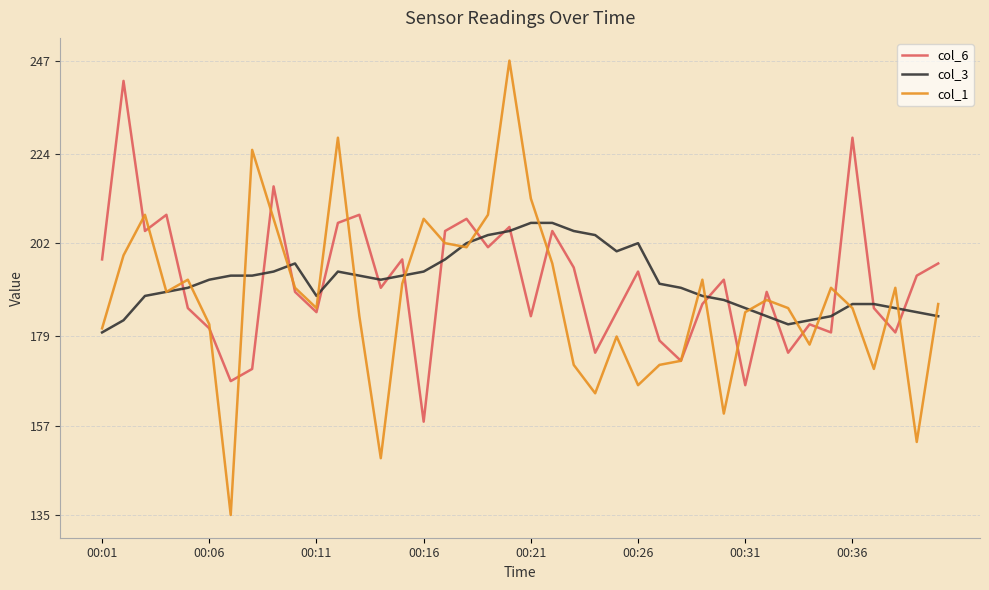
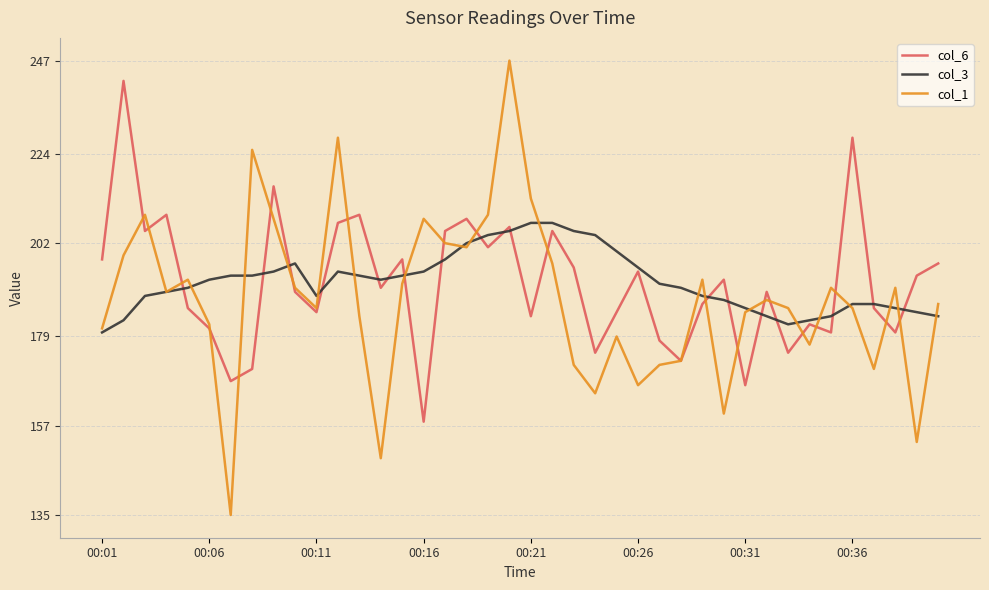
  {
    "col_6": {
      "00:01": 198,
      "00:06": 181,
      "00:11": 185,
      "00:16": 158,
      "00:21": 184,
      "00:26": 195,
      "00:31": 167,
      "00:36": 228
    },
    "col_3": {
      "00:01": 180,
      "00:06": 193,
      "00:11": 189,
      "00:16": 195,
      "00:21": 207,
-     "00:26": 202,
+     "00:26": 196,
      "00:31": 186,
      "00:36": 187
    },
    "col_1": {
      "00:01": 181,
      "00:06": 182,
      "00:11": 186,
      "00:16": 208,
      "00:21": 213,
      "00:26": 167,
      "00:31": 185,
      "00:36": 186
    }
  }
